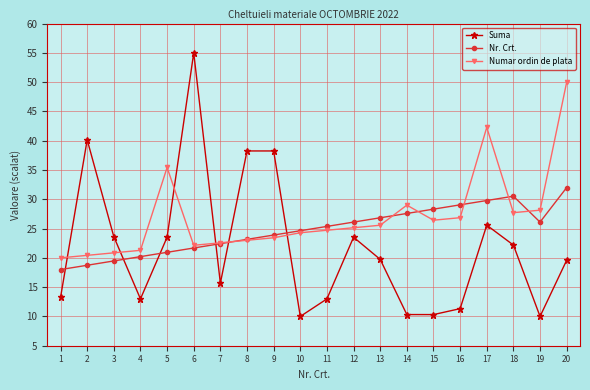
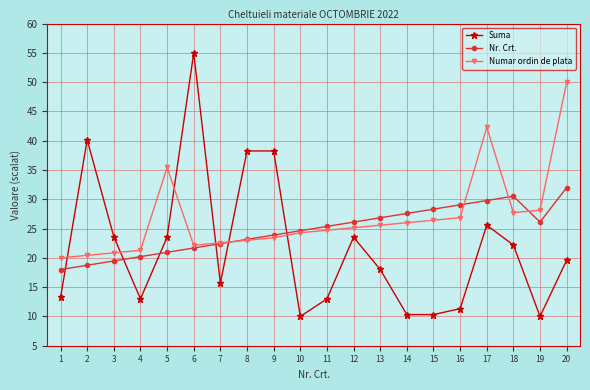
  {
    "Suma": {
      "1": 13,
      "2": 40,
      "3": 24,
      "4": 13,
      "5": 24,
      "6": 55,
      "7": 16,
      "8": 38,
      "9": 38,
      "10": 10,
      "11": 13,
      "12": 24,
-     "13": 20,
+     "13": 18,
      "14": 10,
      "15": 10,
      "16": 11,
      "17": 26,
      "18": 22,
      "19": 10,
      "20": 20
    },
    "Nr. Crt.": {
      "1": 18,
      "2": 19,
      "3": 19,
      "4": 20,
      "5": 21,
      "6": 22,
      "9": 24,
      "11": 25,
      "12": 26,
      "13": 27,
      "14": 28,
      "15": 28,
      "16": 29,
      "17": 30,
      "18": 31,
      "19": 26,
      "20": 32
    },
    "Numar ordin de plata": {
      "1": 20,
      "2": 20,
      "3": 21,
      "4": 21,
      "5": 35,
      "6": 22,
      "9": 23,
      "11": 25,
      "12": 25,
      "13": 26,
-     "14": 29,
+     "14": 26,
      "15": 26,
      "16": 27,
      "17": 42,
      "18": 28,
      "19": 28,
      "20": 50
    }
  }
